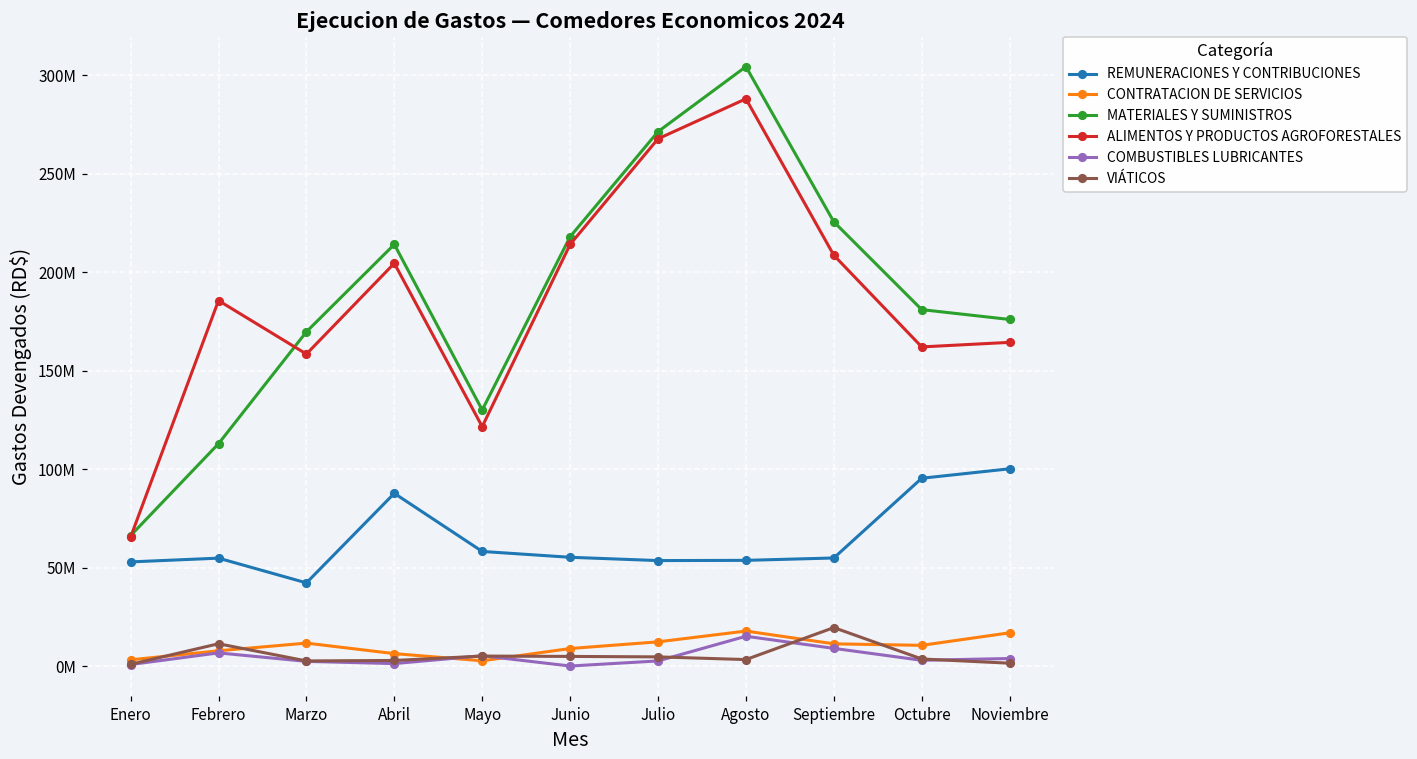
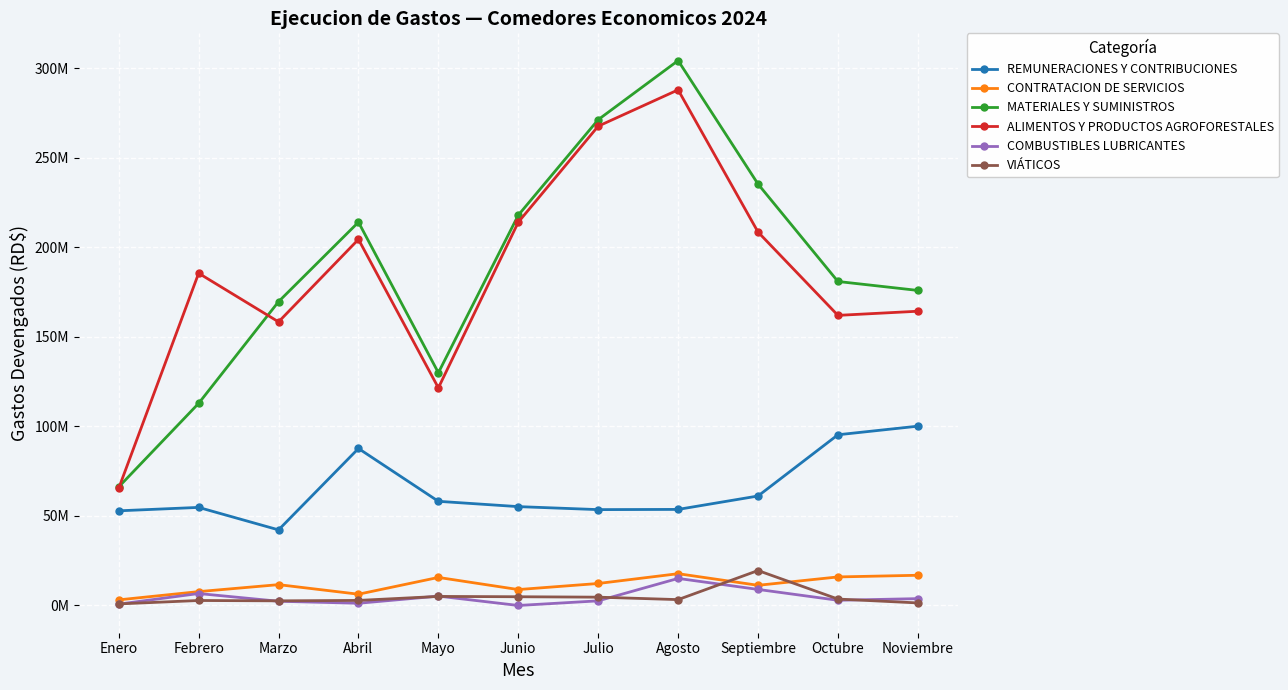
  {
    "REMUNERACIONES Y CONTRIBUCIONES": {
      "Enero": 53000000,
      "Febrero": 55000000,
      "Marzo": 42000000,
      "Abril": 88000000,
      "Mayo": 58000000,
      "Junio": 55000000,
      "Julio": 54000000,
      "Agosto": 54000000,
-     "Septiembre": 55000000,
+     "Septiembre": 61000000,
      "Octubre": 95000000,
      "Noviembre": 100000000
    },
    "CONTRATACION DE SERVICIOS": {
      "Enero": 3000000,
      "Marzo": 12000000,
      "Abril": 6000000,
-     "Mayo": 3000000,
+     "Mayo": 16000000,
      "Junio": 9000000,
      "Julio": 12000000,
      "Agosto": 18000000,
      "Septiembre": 11000000,
-     "Octubre": 11000000,
+     "Octubre": 16000000,
      "Noviembre": 17000000
    },
    "MATERIALES Y SUMINISTROS": {
      "Febrero": 113000000,
      "Marzo": 170000000,
      "Abril": 214000000,
      "Mayo": 130000000,
      "Junio": 218000000,
      "Julio": 271000000,
      "Agosto": 304000000,
-     "Septiembre": 226000000,
+     "Septiembre": 235000000,
      "Octubre": 181000000,
      "Noviembre": 176000000
    },
    "ALIMENTOS Y PRODUCTOS AGROFORESTALES": {
      "Febrero": 186000000,
      "Marzo": 158000000,
      "Abril": 205000000,
      "Mayo": 122000000,
      "Junio": 214000000,
      "Julio": 268000000,
      "Agosto": 288000000,
      "Septiembre": 209000000,
      "Octubre": 162000000,
      "Noviembre": 164000000
    },
    "COMBUSTIBLES LUBRICANTES": {
      "Abril": 1000000,
      "Junio": 0,
      "Julio": 3000000,
      "Agosto": 15000000,
      "Septiembre": 9000000,
      "Noviembre": 4000000
    },
    "VIÁTICOS": {
-     "Febrero": 11000000,
+     "Febrero": 3000000,
      "Abril": 3000000,
      "Junio": 5000000,
      "Julio": 5000000,
      "Agosto": 3000000,
      "Septiembre": 20000000,
      "Noviembre": 1000000
    }
  }
